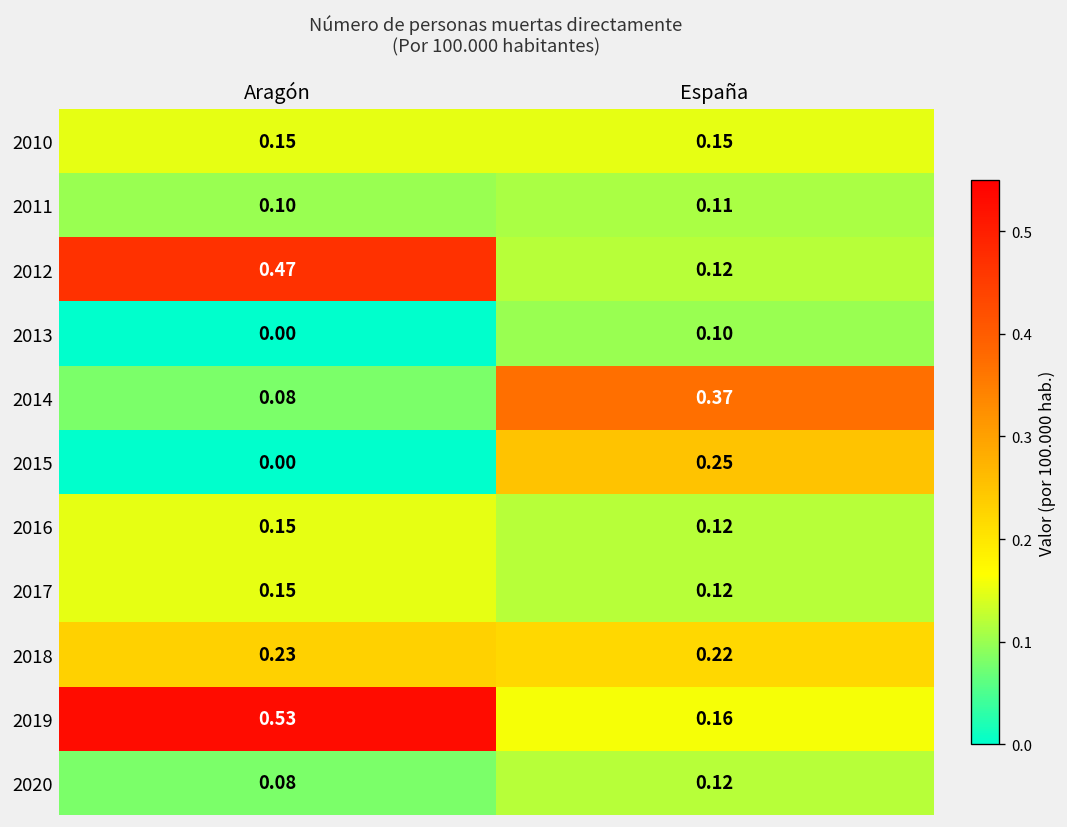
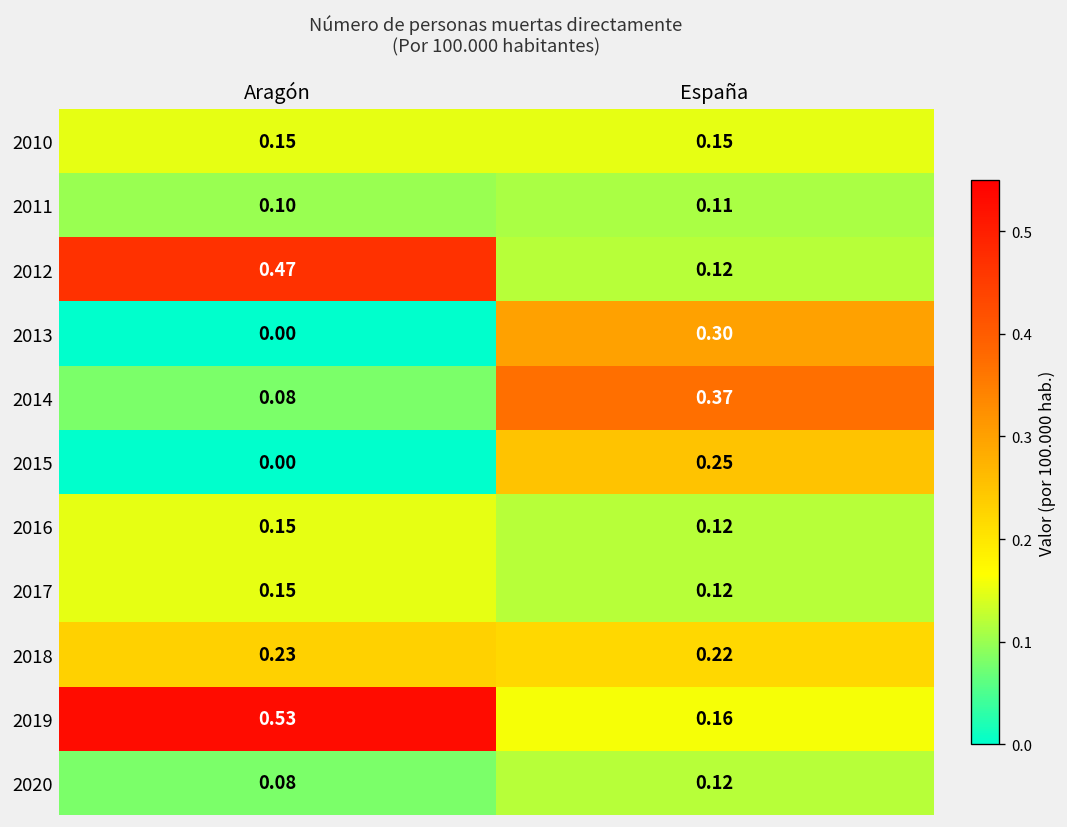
  {
    "2010": {
      "Aragón": 0.15,
      "España": 0.15
    },
    "2011": {
      "Aragón": 0.10,
      "España": 0.11
    },
    "2012": {
      "Aragón": 0.47,
      "España": 0.12
    },
    "2013": {
      "Aragón": 0.00,
-     "España": 0.10
+     "España": 0.30
    },
    "2014": {
      "Aragón": 0.08,
      "España": 0.37
    },
    "2015": {
      "Aragón": 0.00,
      "España": 0.25
    },
    "2016": {
      "Aragón": 0.15,
      "España": 0.12
    },
    "2017": {
      "Aragón": 0.15,
      "España": 0.12
    },
    "2018": {
      "Aragón": 0.23,
      "España": 0.22
    },
    "2019": {
      "Aragón": 0.53,
      "España": 0.16
    },
    "2020": {
      "Aragón": 0.08,
      "España": 0.12
    }
  }
